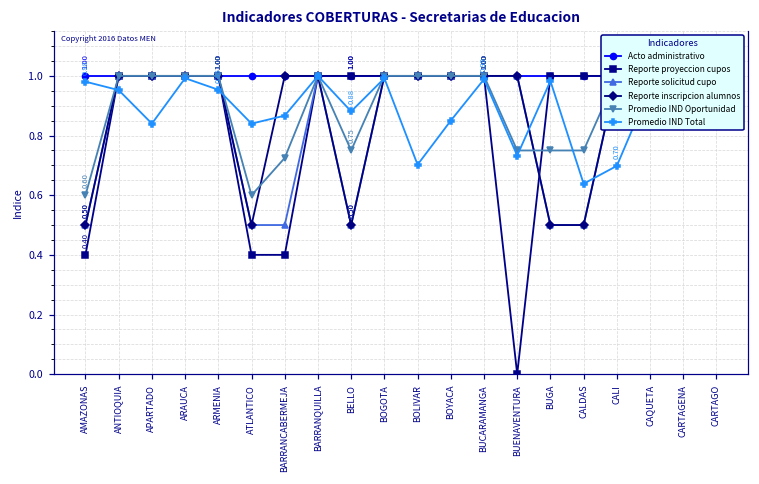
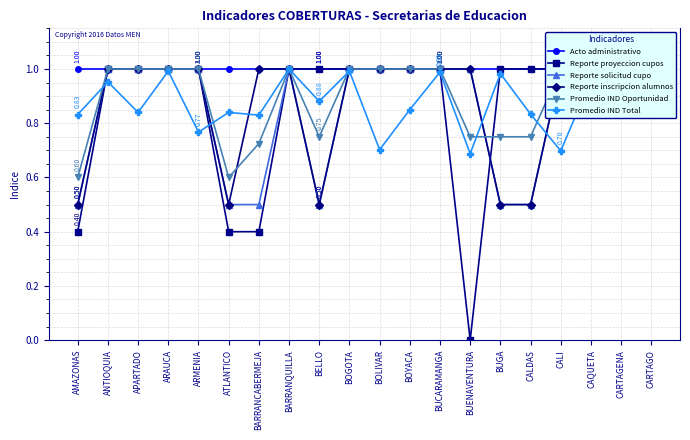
  {
    "Acto administrativo": {
      "AMAZONAS": 1.00
    },
    "Promedio IND Total": {
-     "AMAZONAS": 0.98,
-     "ARMENIA": 0.95,
-     "BARRANCABERMEJA": 0.87,
+     "AMAZONAS": 0.83,
+     "ARMENIA": 0.77,
+     "BARRANCABERMEJA": 0.83,
      "BELLO": 0.88,
-     "BUENAVENTURA": 0.73,
-     "CALDAS": 0.64,
+     "BUENAVENTURA": 0.69,
+     "CALDAS": 0.83,
      "CALI": 0.70
    }
  }
